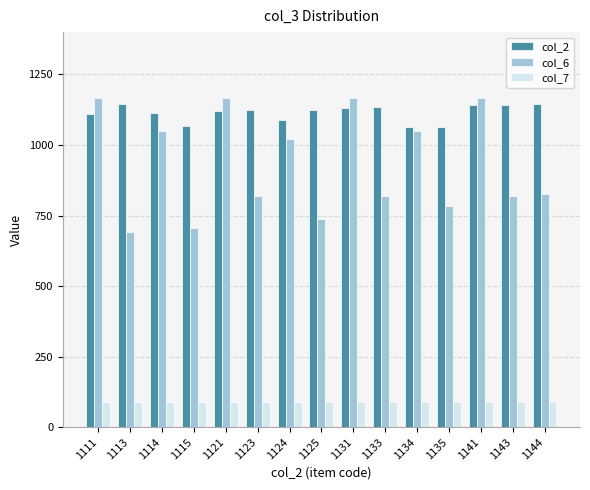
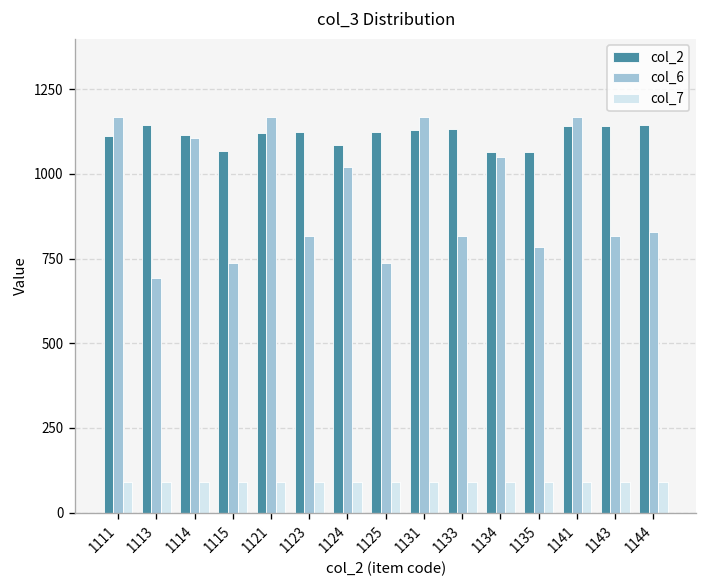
  {
    "col_2": {
      "1111": 1110,
      "1113": 1150,
      "1114": 1110,
      "1115": 1070,
      "1121": 1120,
      "1123": 1120,
      "1124": 1090,
      "1125": 1130,
      "1131": 1130,
      "1133": 1130,
      "1134": 1060,
      "1135": 1060,
      "1141": 1140,
      "1143": 1140,
      "1144": 1140
    },
    "col_6": {
      "1111": 1170,
      "1113": 690,
-     "1114": 1050,
-     "1115": 710,
+     "1114": 1110,
+     "1115": 740,
      "1121": 1170,
      "1123": 820,
      "1124": 1020,
      "1125": 740,
      "1131": 1170,
      "1133": 820,
      "1134": 1050,
      "1135": 790,
      "1141": 1170,
      "1143": 820,
      "1144": 830
    },
    "col_7": {
      "1111": 90,
      "1113": 90,
      "1114": 90,
      "1115": 90,
      "1121": 90,
      "1123": 90,
      "1124": 90,
      "1125": 90,
      "1131": 90,
      "1133": 90,
      "1134": 90,
      "1135": 90,
      "1141": 90,
      "1143": 90,
      "1144": 90
    }
  }
